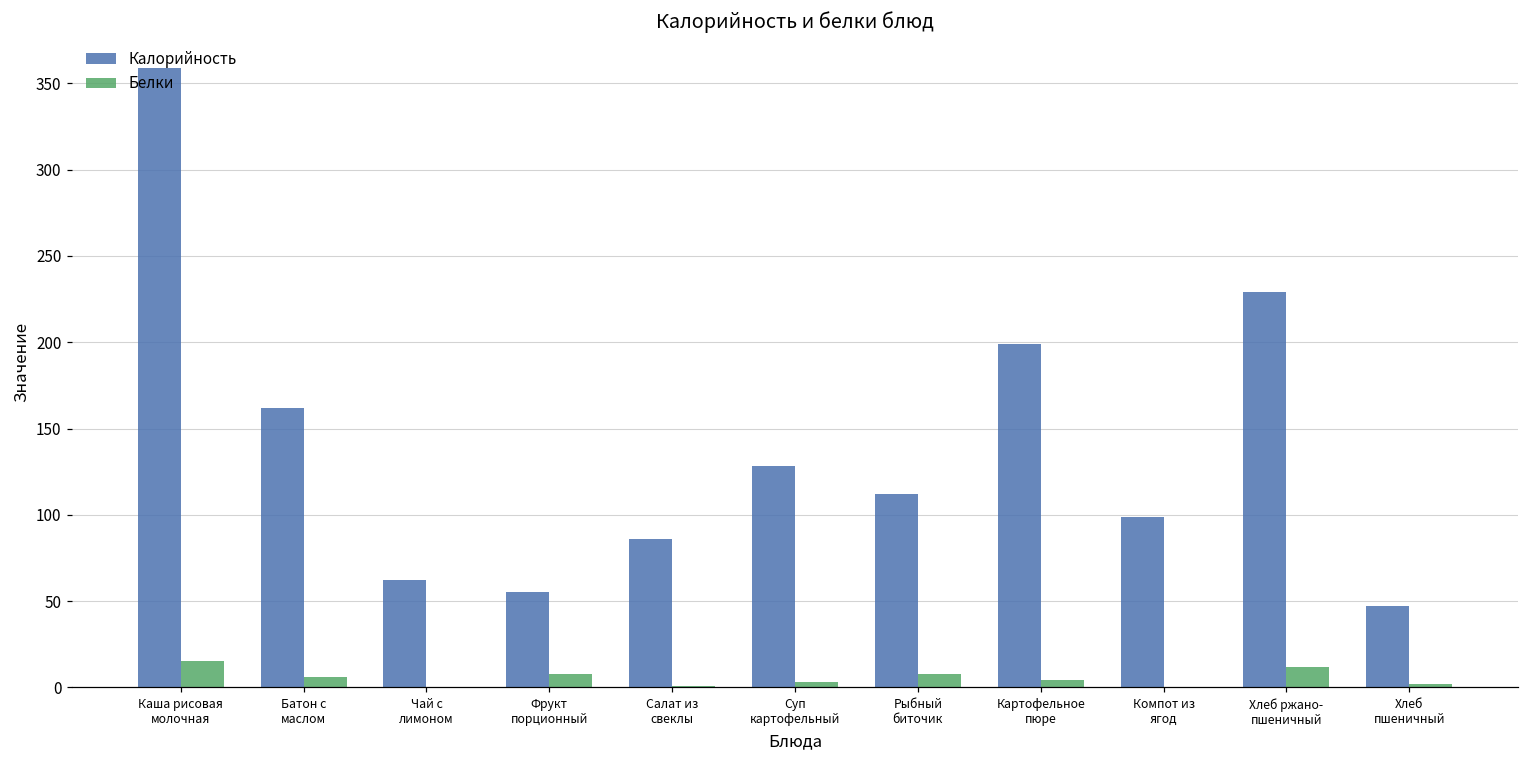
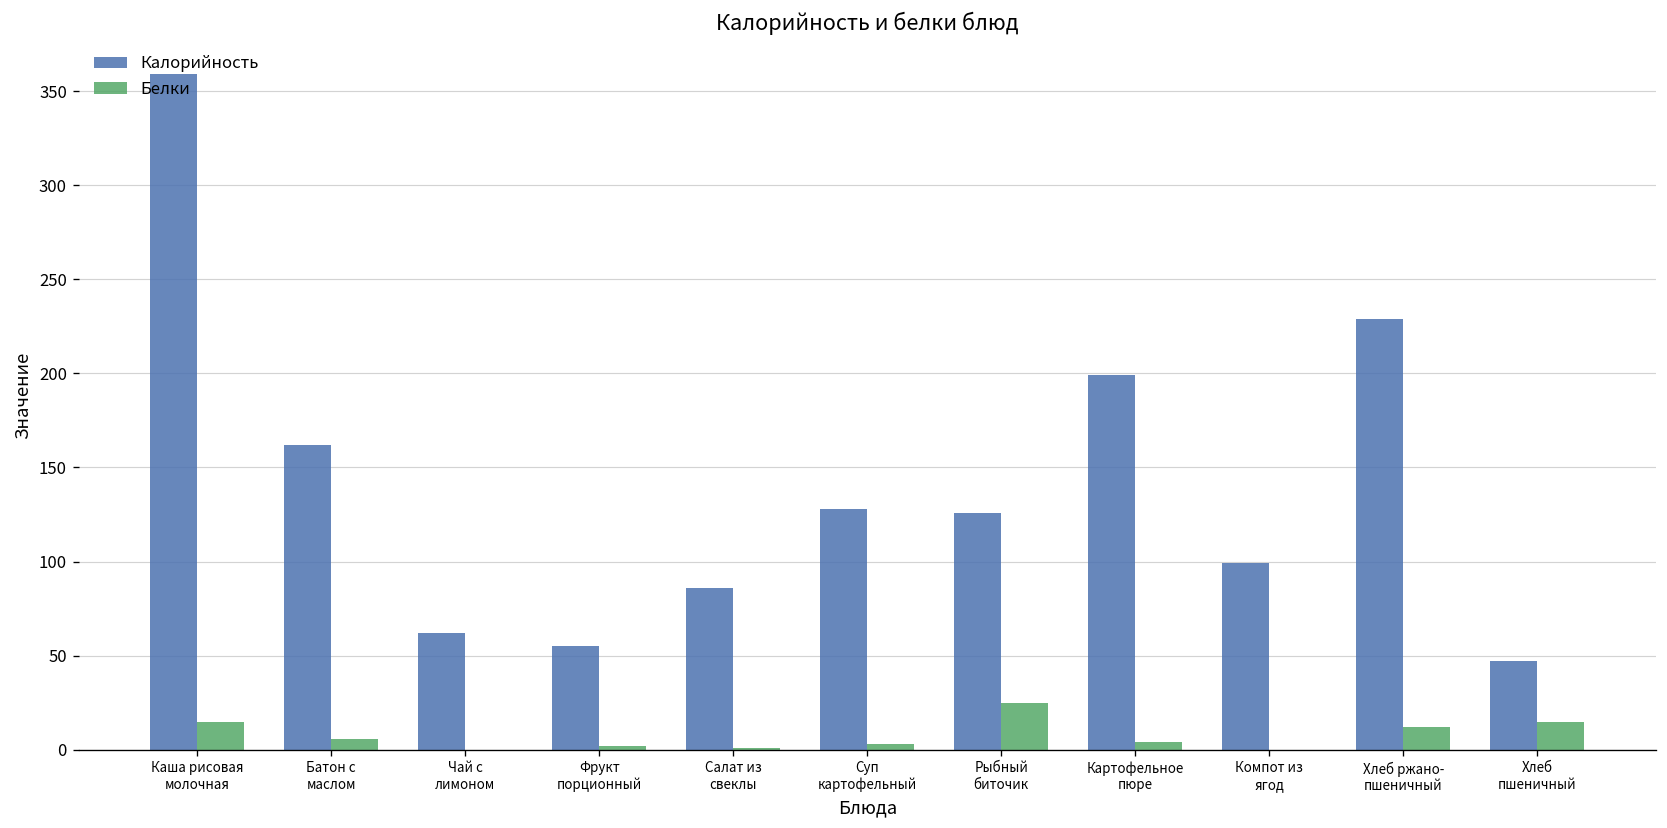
  {
    "Калорийность": {
      "Каша рисовая молочная": 359,
      "Батон с маслом": 162,
      "Чай с лимоном": 62,
      "Фрукт порционный": 55,
      "Салат из свеклы": 86,
      "Суп картофельный": 128,
-     "Рыбный биточик": 112,
+     "Рыбный биточик": 126,
      "Картофельное пюре": 199,
      "Компот из ягод": 99,
      "Хлеб ржано- пшеничный": 229,
      "Хлеб пшеничный": 47
    },
    "Белки": {
      "Каша рисовая молочная": 15,
      "Батон с маслом": 6,
      "Чай с лимоном": 0,
-     "Фрукт порционный": 8,
+     "Фрукт порционный": 2,
      "Суп картофельный": 3,
-     "Рыбный биточик": 8,
+     "Рыбный биточик": 25,
      "Картофельное пюре": 4,
      "Компот из ягод": 0,
      "Хлеб ржано- пшеничный": 12,
-     "Хлеб пшеничный": 2
+     "Хлеб пшеничный": 15
    }
  }
